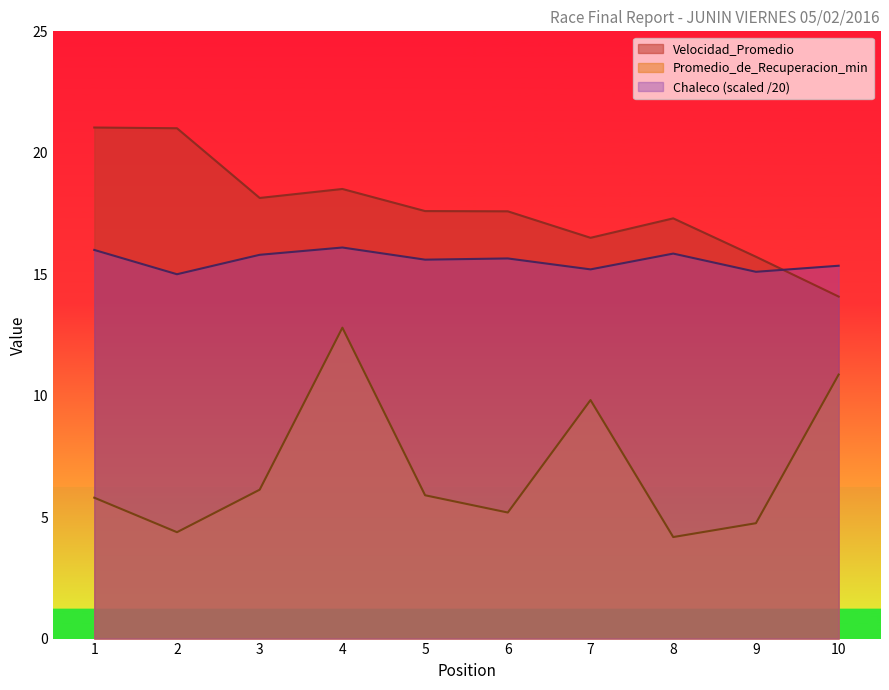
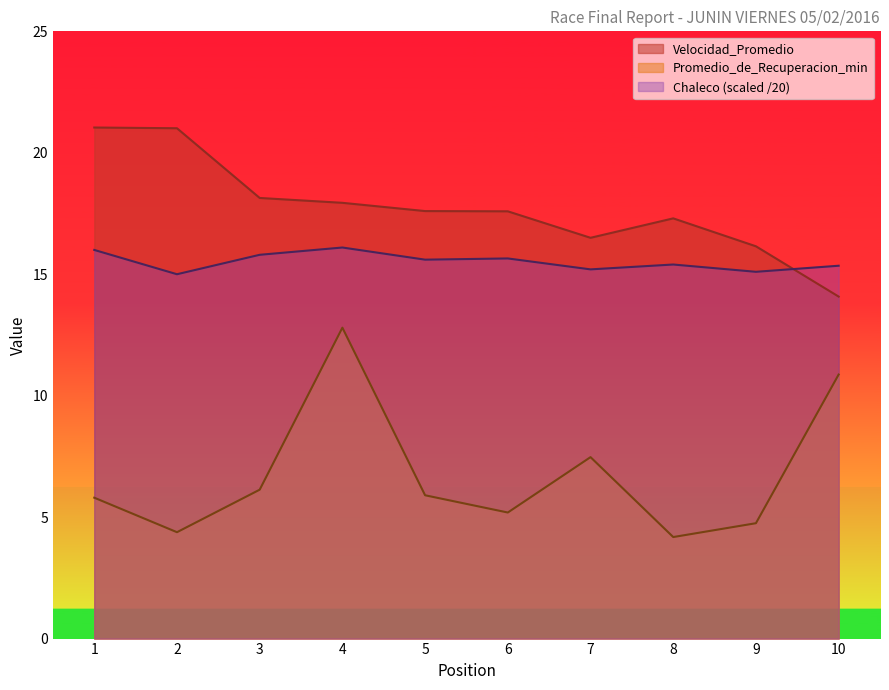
  {
    "Velocidad_Promedio": {
      "1": 21.0,
      "2": 21.0,
      "3": 18.1,
-     "4": 18.5,
+     "4": 17.9,
      "5": 17.6,
      "6": 17.6,
      "7": 16.5,
      "8": 17.3,
-     "9": 15.7,
+     "9": 16.2,
      "10": 14.1
    },
    "Promedio_de_Recuperacion_min": {
      "1": 5.8,
      "2": 4.4,
      "3": 6.1,
      "4": 12.8,
      "5": 5.9,
      "6": 5.2,
-     "7": 9.8,
+     "7": 7.5,
      "8": 4.2,
      "9": 4.8,
      "10": 10.9
    },
    "Chaleco (scaled /20)": {
      "1": 16.0,
      "2": 15.0,
      "3": 15.8,
      "4": 16.1,
      "5": 15.6,
      "6": 15.7,
      "7": 15.2,
-     "8": 15.9,
+     "8": 15.4,
      "9": 15.1,
      "10": 15.4
    }
  }
